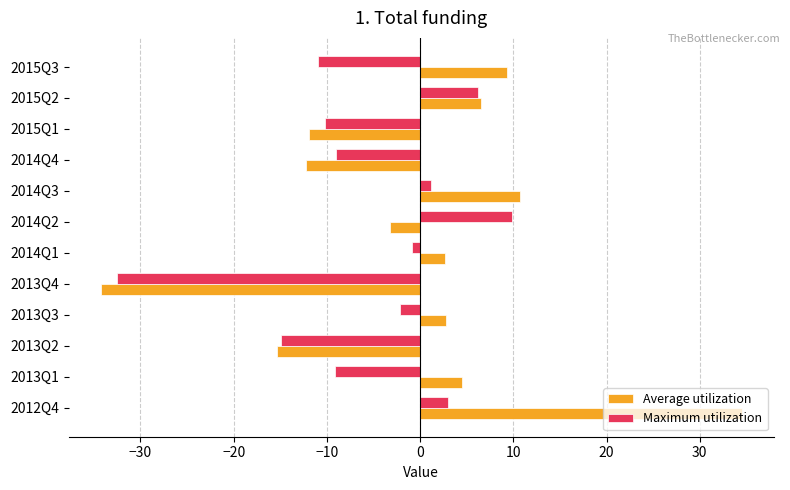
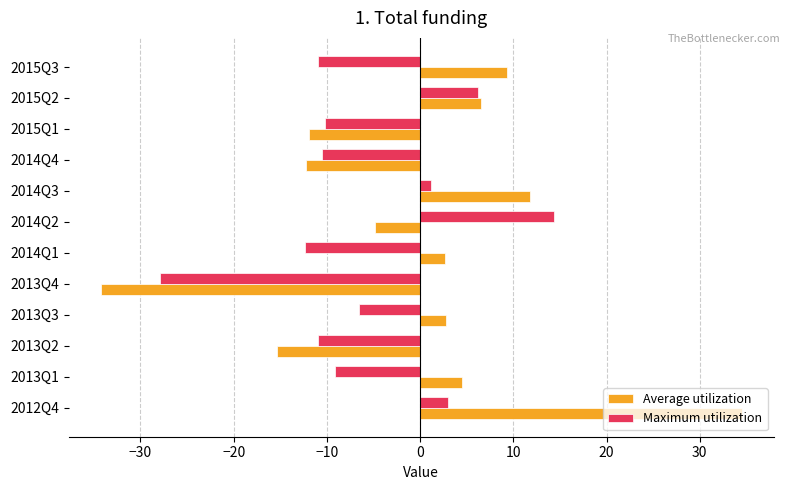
  {
    "Average utilization": {
      "2015Q3": 9,
      "2015Q2": 6,
      "2015Q1": -12,
      "2014Q4": -12,
-     "2014Q3": 11,
-     "2014Q2": -3,
+     "2014Q3": 12,
+     "2014Q2": -5,
      "2014Q1": 3,
      "2013Q4": -34,
      "2013Q3": 3,
      "2013Q2": -15,
      "2013Q1": 5
    },
    "Maximum utilization": {
      "2015Q3": -11,
      "2015Q2": 6,
      "2015Q1": -10,
-     "2014Q4": -9,
+     "2014Q4": -11,
      "2014Q3": 1,
-     "2014Q2": 10,
-     "2014Q1": -1,
-     "2013Q4": -32,
-     "2013Q3": -2,
-     "2013Q2": -15,
+     "2014Q2": 14,
+     "2014Q1": -12,
+     "2013Q4": -28,
+     "2013Q3": -7,
+     "2013Q2": -11,
      "2013Q1": -9,
      "2012Q4": 3
    }
  }
